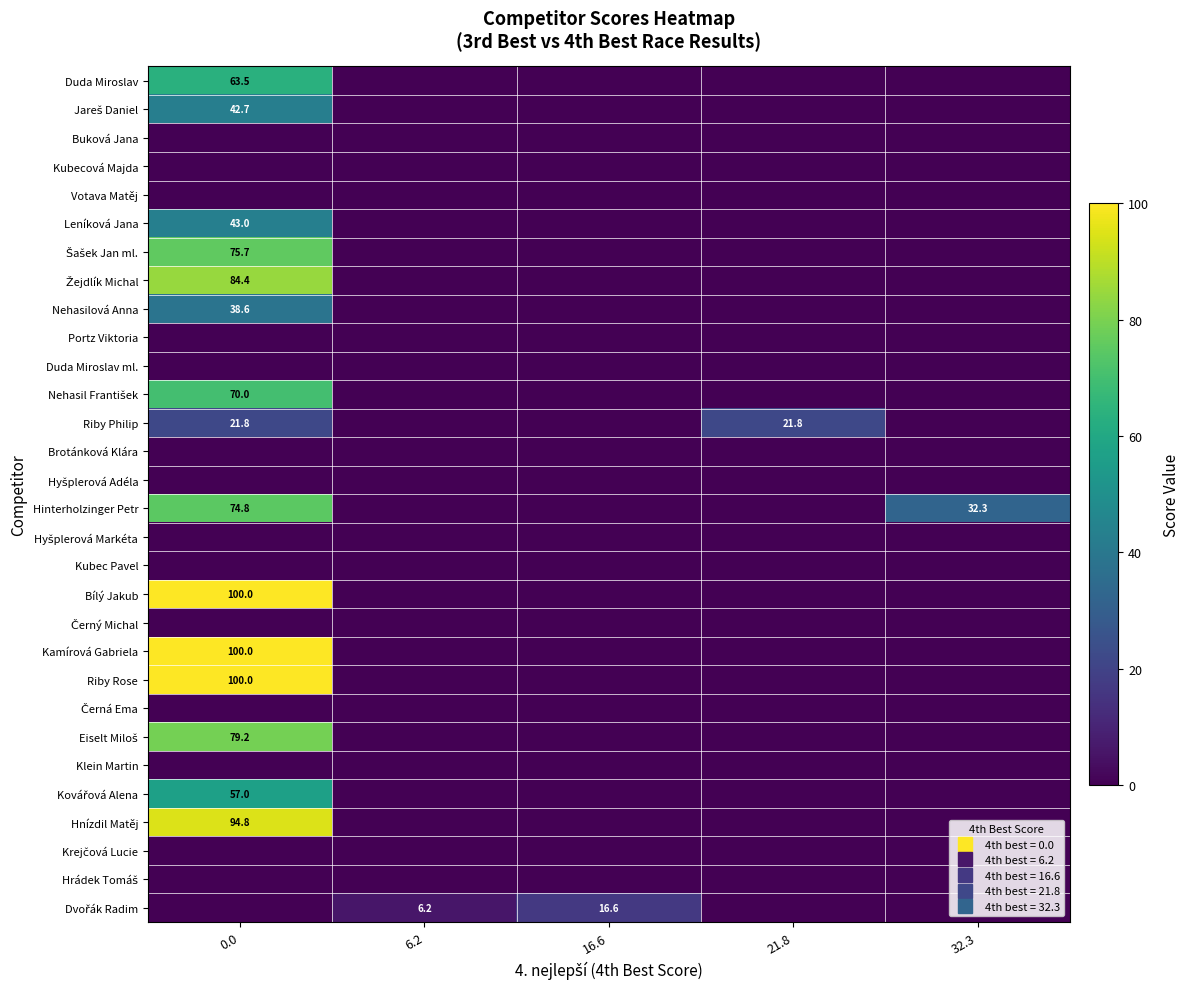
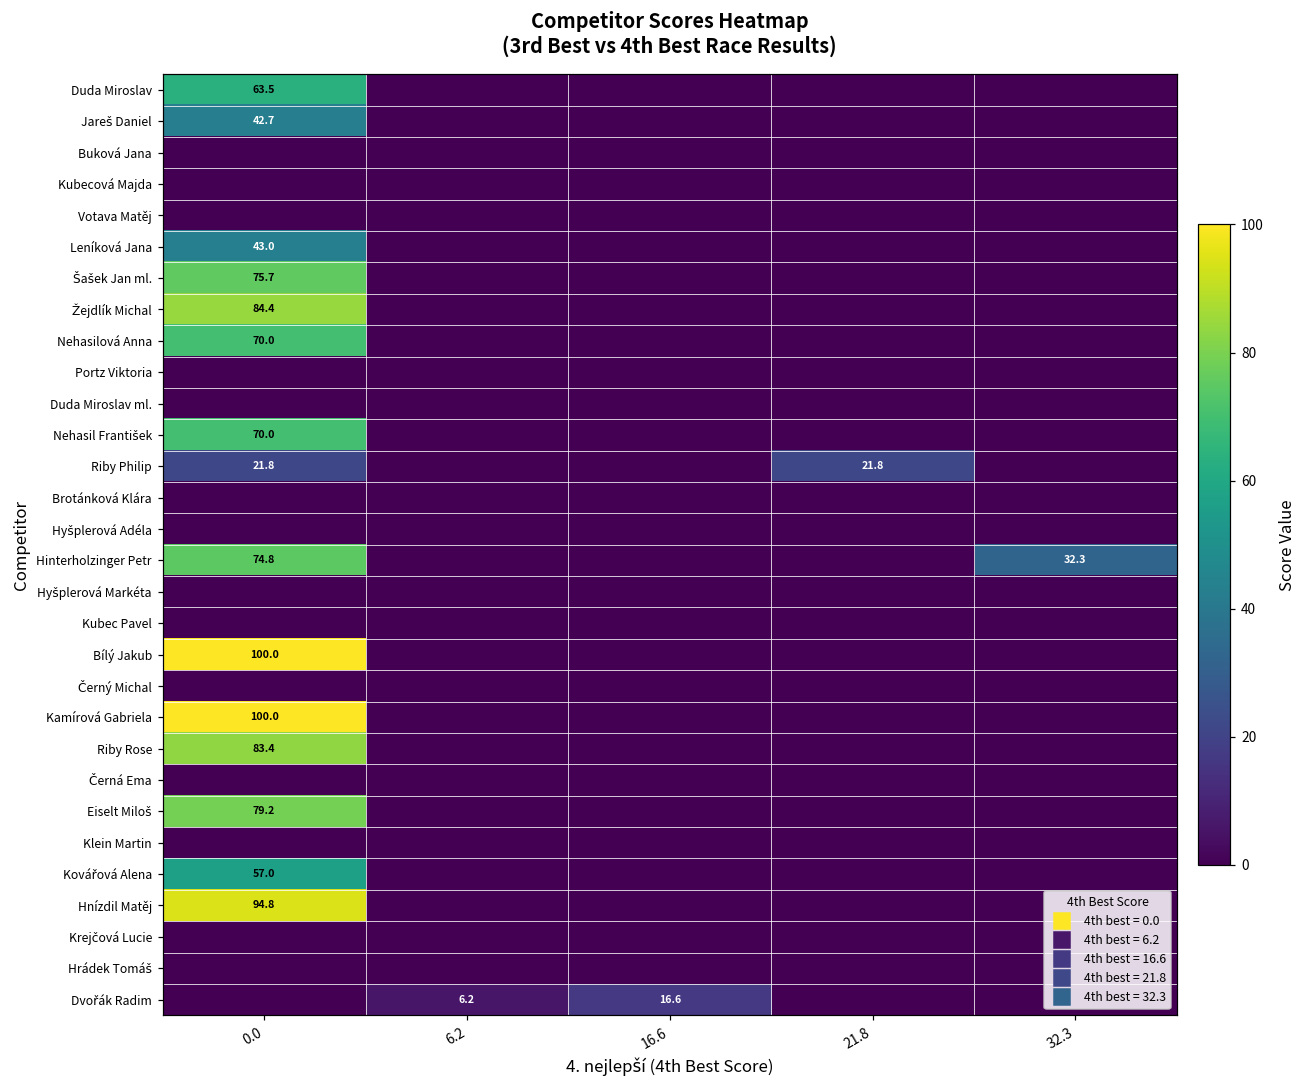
  {
    "Duda Miroslav": {
      "0.0": 63.5
    },
    "Jareš Daniel": {
      "0.0": 42.7
    },
    "Leníková Jana": {
      "0.0": 43.0
    },
    "Šašek Jan ml.": {
      "0.0": 75.7
    },
    "Žejdlík Michal": {
      "0.0": 84.4
    },
    "Nehasilová Anna": {
-     "0.0": 38.6
+     "0.0": 70.0
    },
    "Nehasil František": {
      "0.0": 70.0
    },
    "Riby Philip": {
      "0.0": 21.8,
      "21.8": 21.8
    },
    "Hinterholzinger Petr": {
      "0.0": 74.8,
      "32.3": 32.3
    },
    "Bílý Jakub": {
      "0.0": 100.0
    },
    "Kamírová Gabriela": {
      "0.0": 100.0
    },
    "Riby Rose": {
-     "0.0": 100.0
+     "0.0": 83.4
    },
    "Eiselt Miloš": {
      "0.0": 79.2
    },
    "Kovářová Alena": {
      "0.0": 57.0
    },
    "Hnízdil Matěj": {
      "0.0": 94.8
    },
    "Dvořák Radim": {
      "6.2": 6.2,
      "16.6": 16.6
    }
  }
